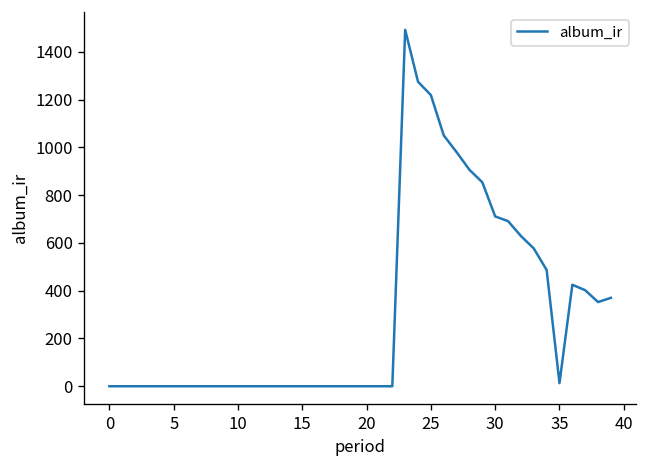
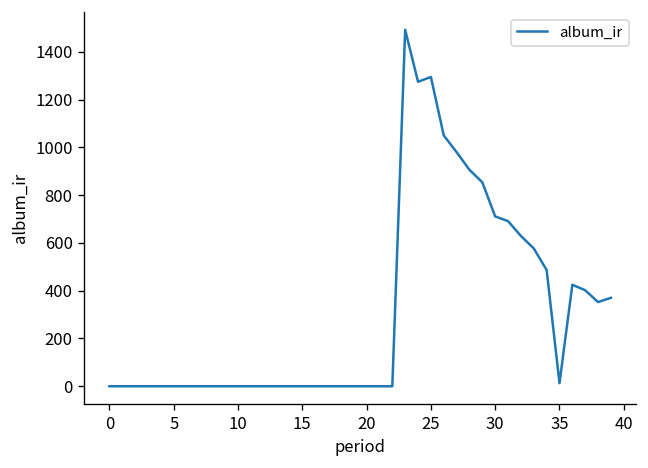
  {
    "0": 0,
    "5": 0,
    "10": 0,
    "15": 0,
    "20": 0,
-   "25": 1220,
+   "25": 1290,
    "30": 710,
    "35": 10
  }
